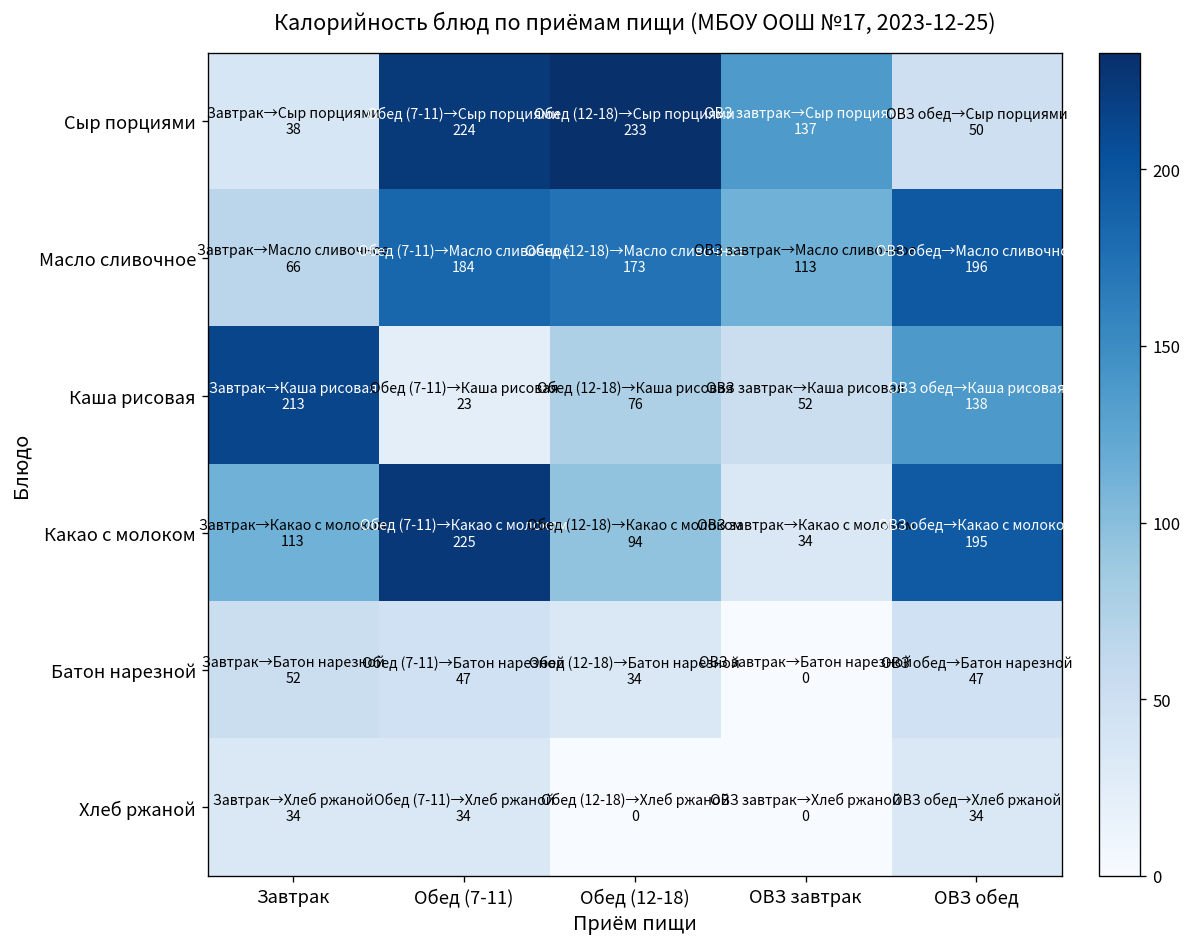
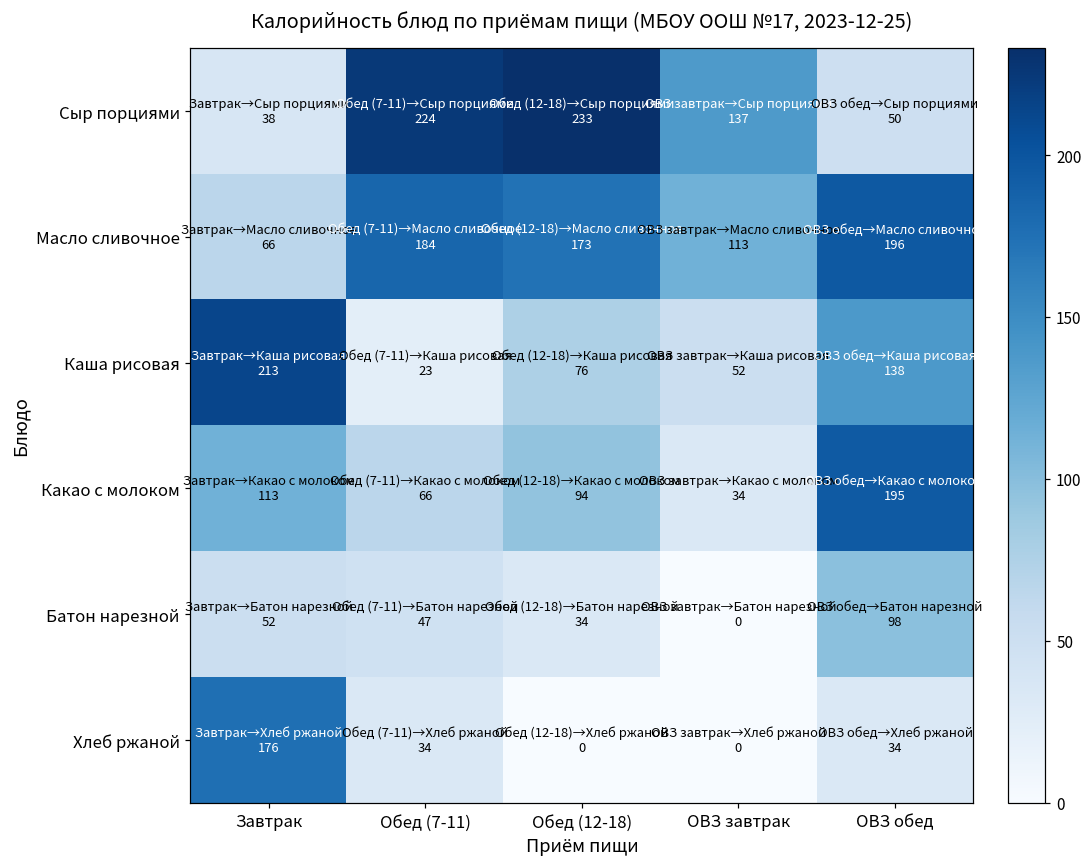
  {
    "Сыр порциями": {
      "Завтрак": 38,
      "ОВЗ обед": 50
    },
    "Каша рисовая": {
      "Завтрак": 213,
      "ОВЗ завтрак": 52,
      "ОВЗ обед": 138
    },
    "Какао с молоком": {
-     "Обед (7-11)": 225
+     "Обед (7-11)": 66
    },
    "Батон нарезной": {
      "Завтрак": 52,
-     "ОВЗ обед": 47
+     "ОВЗ обед": 98
    },
    "Хлеб ржаной": {
-     "Завтрак": 34,
+     "Завтрак": 176,
      "ОВЗ завтрак": 0,
      "ОВЗ обед": 34
    }
  }
